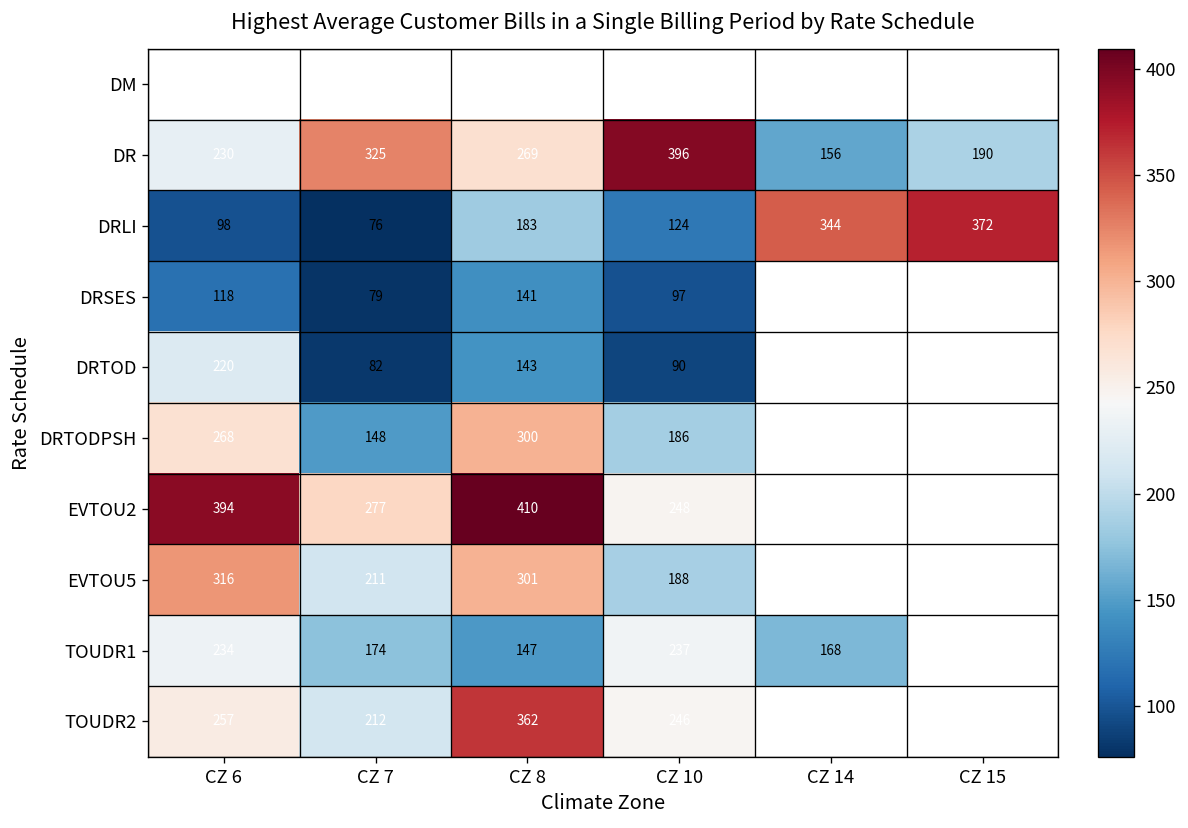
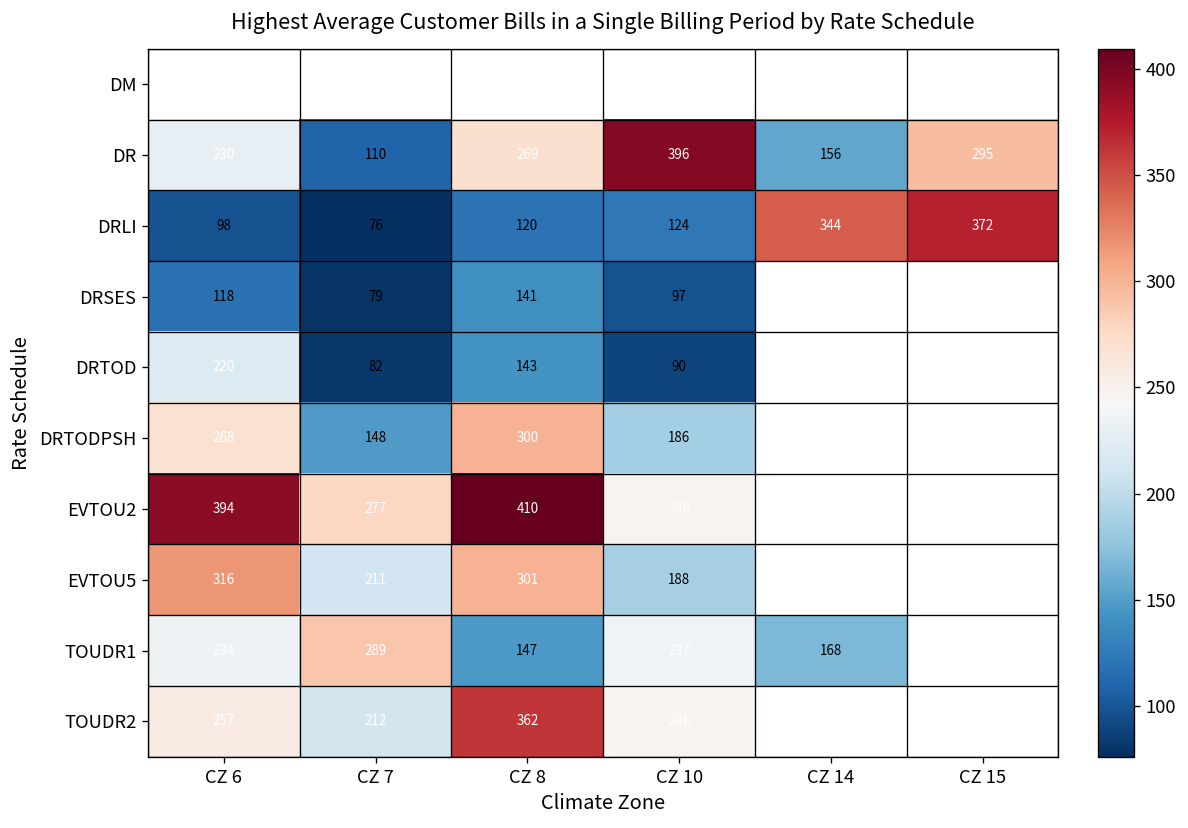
  {
    "DR": {
-     "CZ 7": 325,
+     "CZ 7": 110,
      "CZ 10": 396,
      "CZ 14": 156,
-     "CZ 15": 190
+     "CZ 15": 295
    },
    "DRLI": {
      "CZ 6": 98,
      "CZ 7": 76,
-     "CZ 8": 183,
+     "CZ 8": 120,
      "CZ 10": 124,
      "CZ 14": 344,
      "CZ 15": 372
    },
    "DRSES": {
      "CZ 6": 118,
      "CZ 7": 79,
      "CZ 8": 141,
      "CZ 10": 97
    },
    "DRTOD": {
      "CZ 7": 82,
      "CZ 8": 143,
      "CZ 10": 90
    },
    "DRTODPSH": {
      "CZ 7": 148,
      "CZ 8": 300,
      "CZ 10": 186
    },
    "EVTOU2": {
      "CZ 6": 394,
      "CZ 7": 277,
      "CZ 8": 410
    },
    "EVTOU5": {
      "CZ 6": 316,
      "CZ 8": 301,
      "CZ 10": 188
    },
    "TOUDR1": {
-     "CZ 7": 174,
+     "CZ 7": 289,
      "CZ 8": 147,
      "CZ 14": 168
    },
    "TOUDR2": {
      "CZ 8": 362
    }
  }
